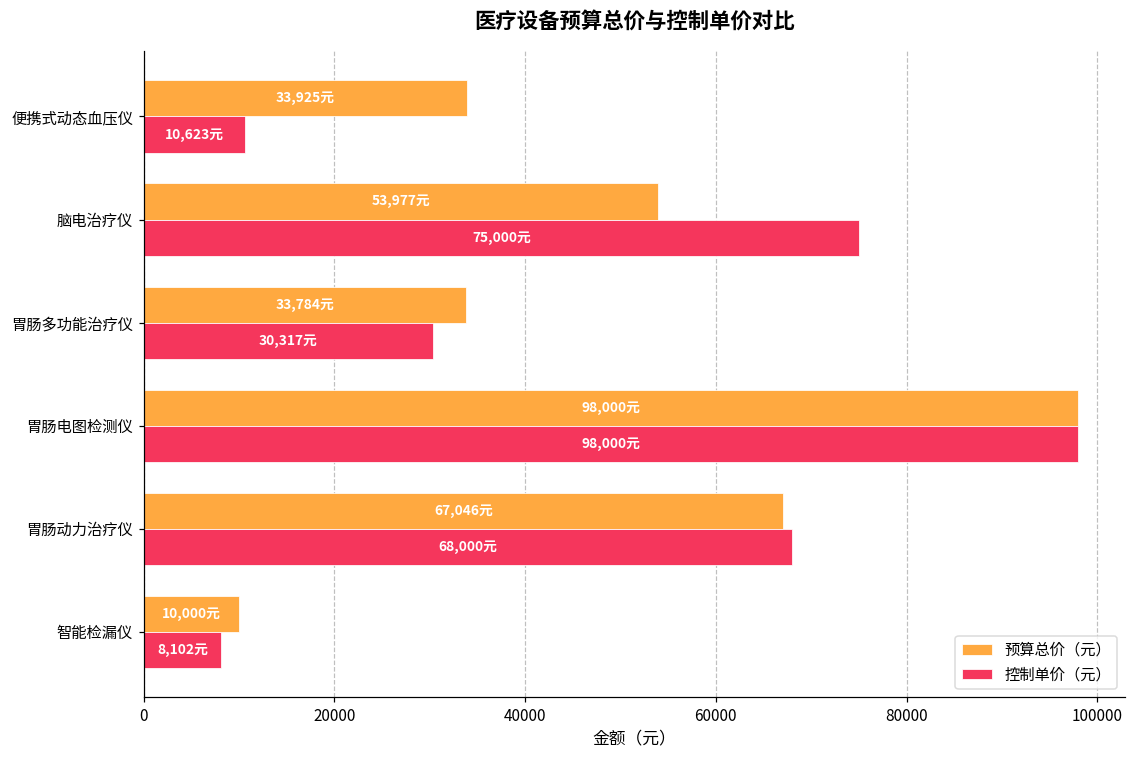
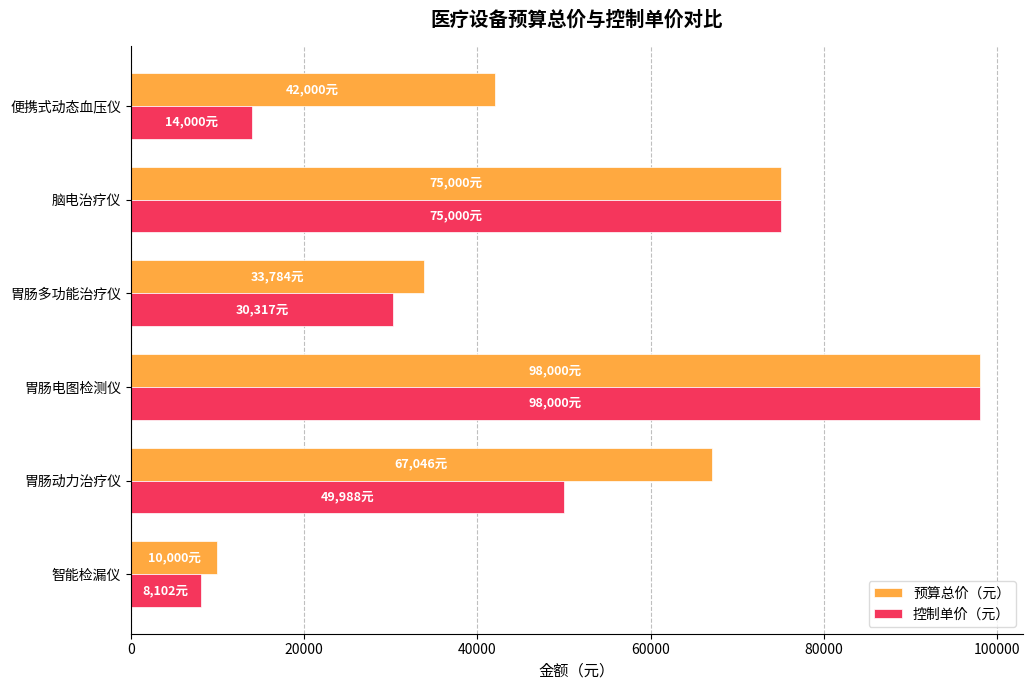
  {
    "预算总价（元）": {
-     "便携式动态血压仪": "33,925元",
-     "脑电治疗仪": "53,977元",
+     "便携式动态血压仪": "42,000元",
+     "脑电治疗仪": "75,000元",
      "胃肠多功能治疗仪": "33,784元",
      "胃肠电图检测仪": "98,000元",
      "胃肠动力治疗仪": "67,046元",
      "智能检漏仪": "10,000元"
    },
    "控制单价（元）": {
-     "便携式动态血压仪": "10,623元",
+     "便携式动态血压仪": "14,000元",
      "脑电治疗仪": "75,000元",
      "胃肠多功能治疗仪": "30,317元",
      "胃肠电图检测仪": "98,000元",
-     "胃肠动力治疗仪": "68,000元",
+     "胃肠动力治疗仪": "49,988元",
      "智能检漏仪": "8,102元"
    }
  }
